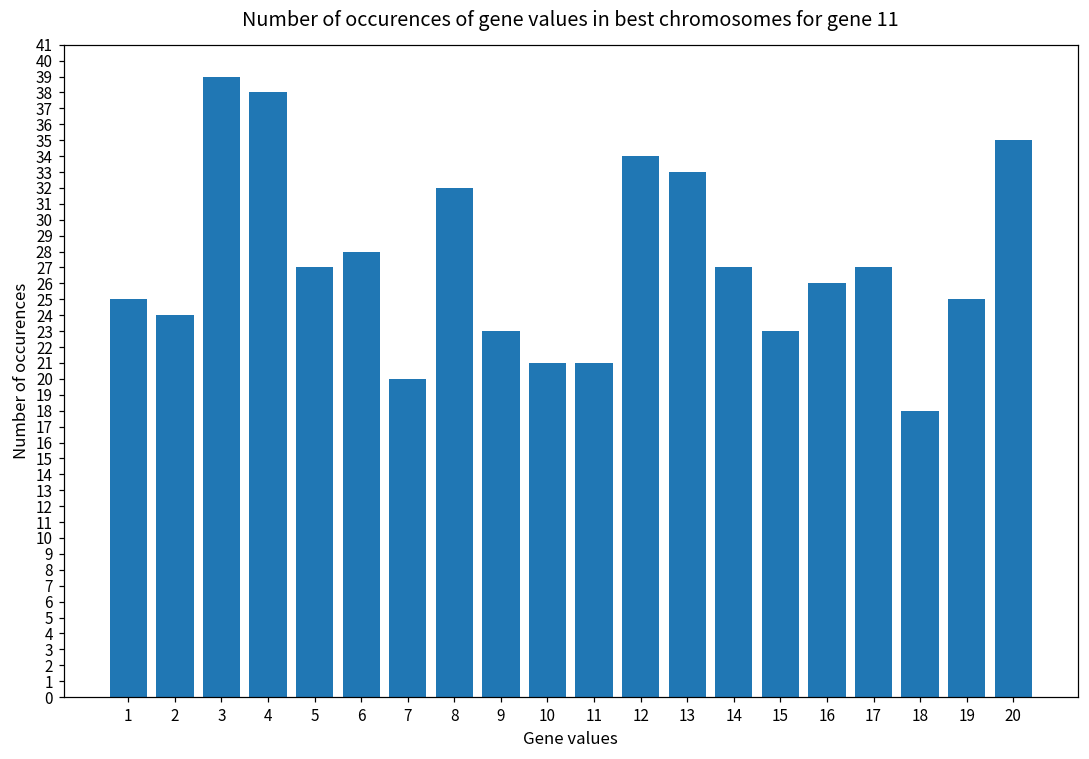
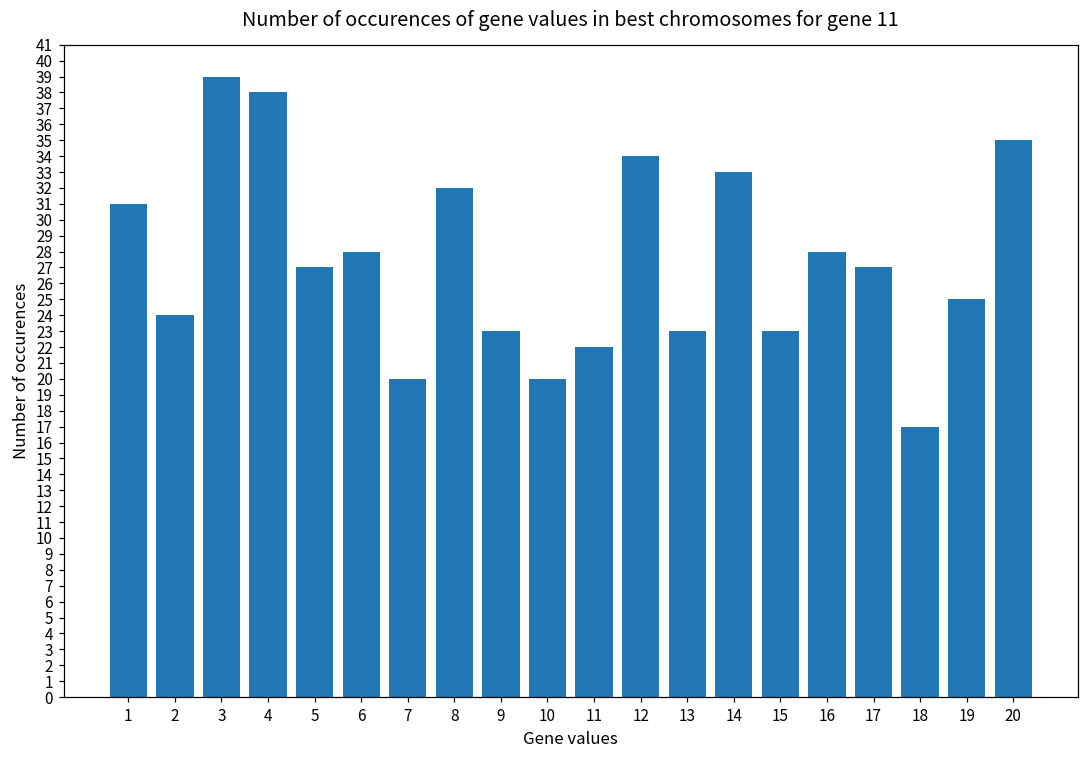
  {
-   "1": 25,
+   "1": 31,
    "2": 24,
    "3": 39,
    "4": 38,
    "5": 27,
    "6": 28,
    "7": 20,
    "8": 32,
    "9": 23,
-   "10": 21,
-   "11": 21,
+   "10": 20,
+   "11": 22,
    "12": 34,
-   "13": 33,
-   "14": 27,
+   "13": 23,
+   "14": 33,
    "15": 23,
-   "16": 26,
+   "16": 28,
    "17": 27,
-   "18": 18,
+   "18": 17,
    "19": 25,
    "20": 35
  }
